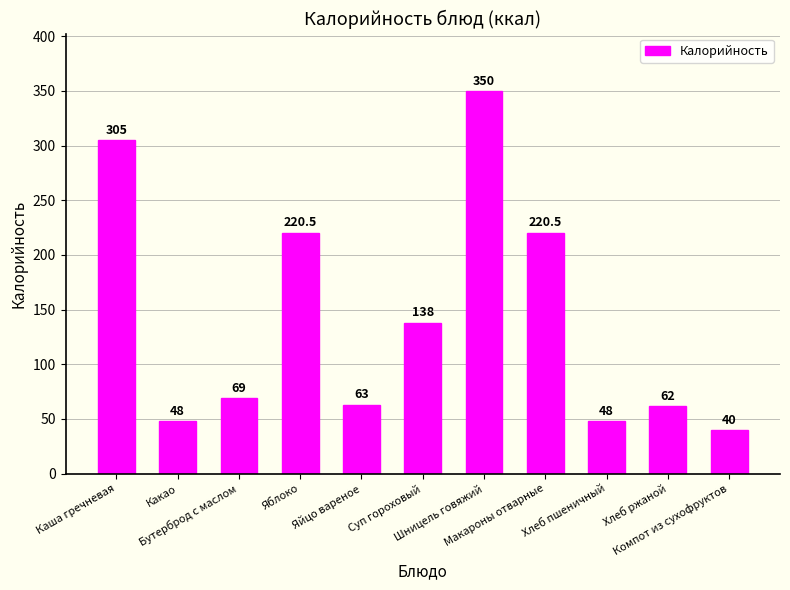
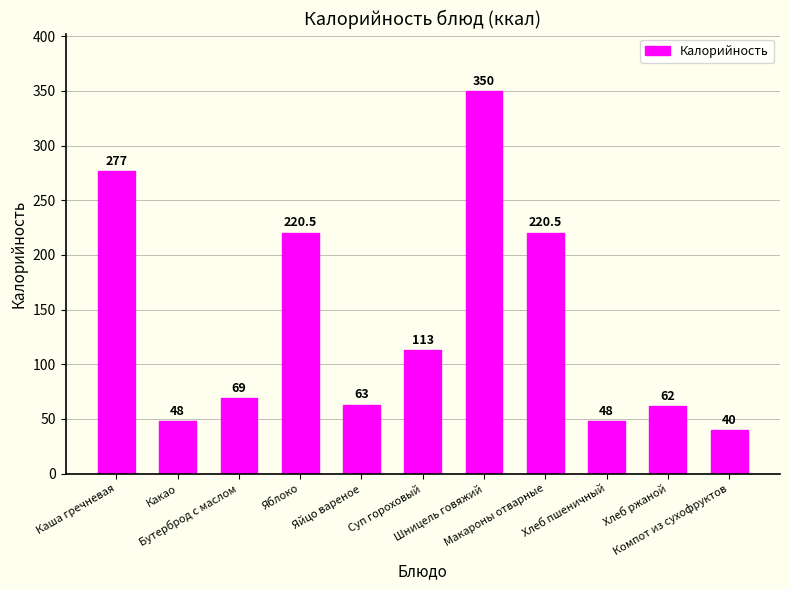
  {
-   "Каша гречневая": 305,
+   "Каша гречневая": 277,
    "Какао": 48,
    "Бутерброд с маслом": 69,
    "Яблоко": 220.5,
    "Яйцо вареное": 63,
-   "Суп гороховый": 138,
+   "Суп гороховый": 113,
    "Шницель говяжий": 350,
    "Макароны отварные": 220.5,
    "Хлеб пшеничный": 48,
    "Хлеб ржаной": 62,
    "Компот из сухофруктов": 40
  }
